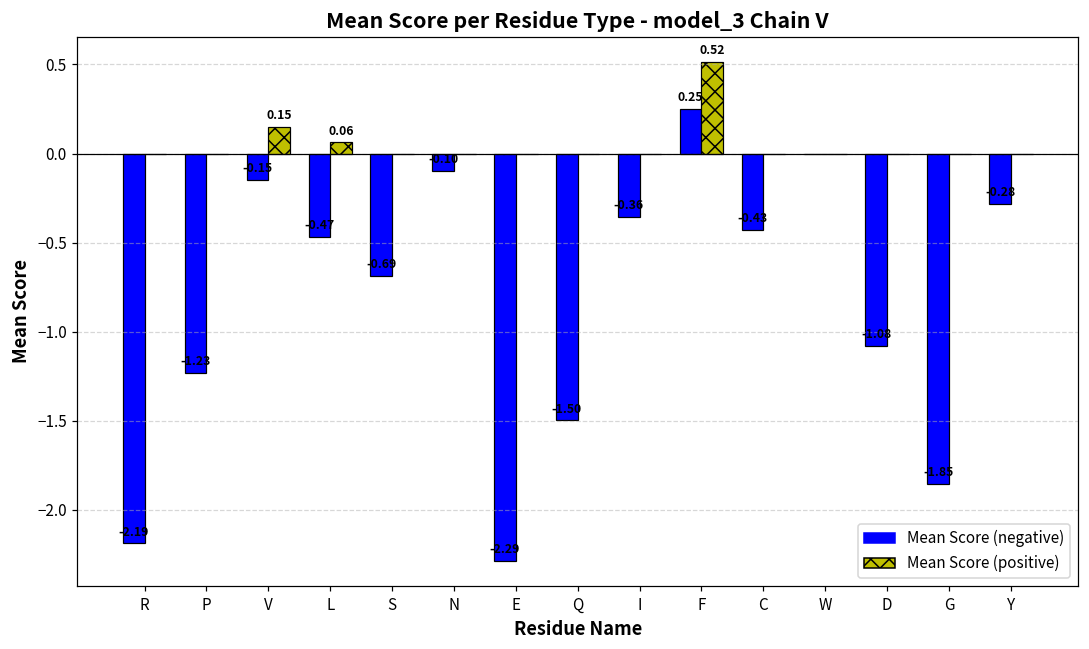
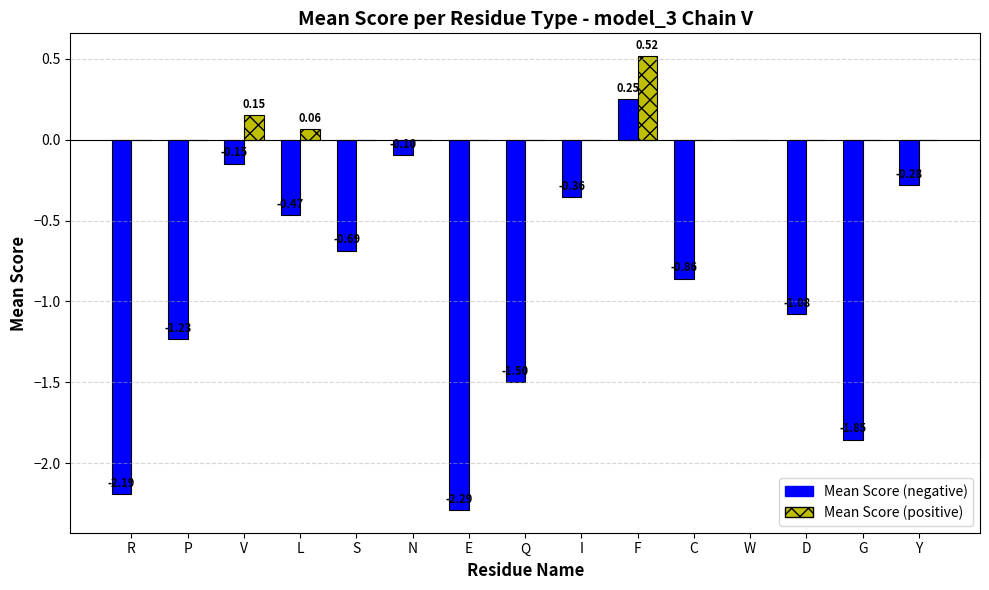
  {
    "Mean Score (negative)": {
      "R": -2.19,
      "P": -1.23,
      "V": -0.15,
      "L": -0.47,
      "S": -0.69,
      "N": -0.10,
      "E": -2.29,
      "Q": -1.50,
      "I": -0.36,
      "F": 0.25,
-     "C": -0.43,
+     "C": -0.86,
      "D": -1.08,
      "G": -1.85,
      "Y": -0.28
    },
    "Mean Score (positive)": {
      "V": 0.15,
      "L": 0.06,
      "F": 0.52
    }
  }
